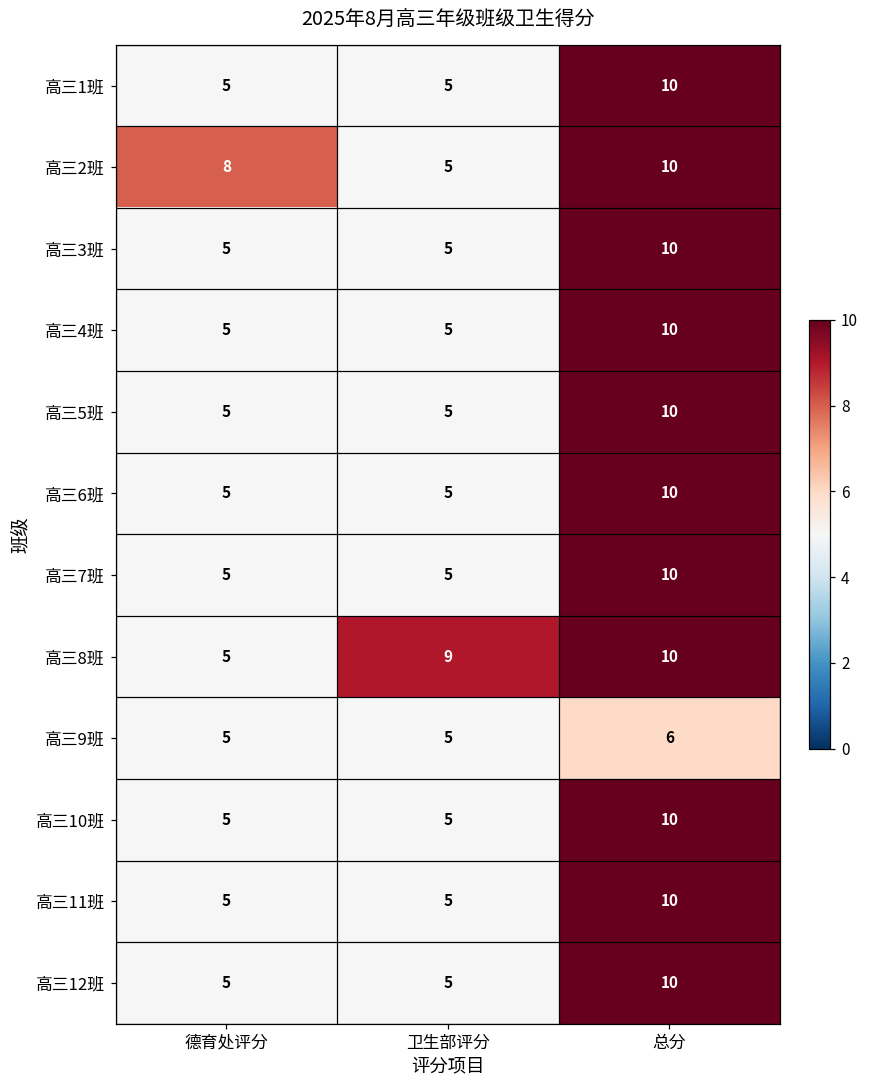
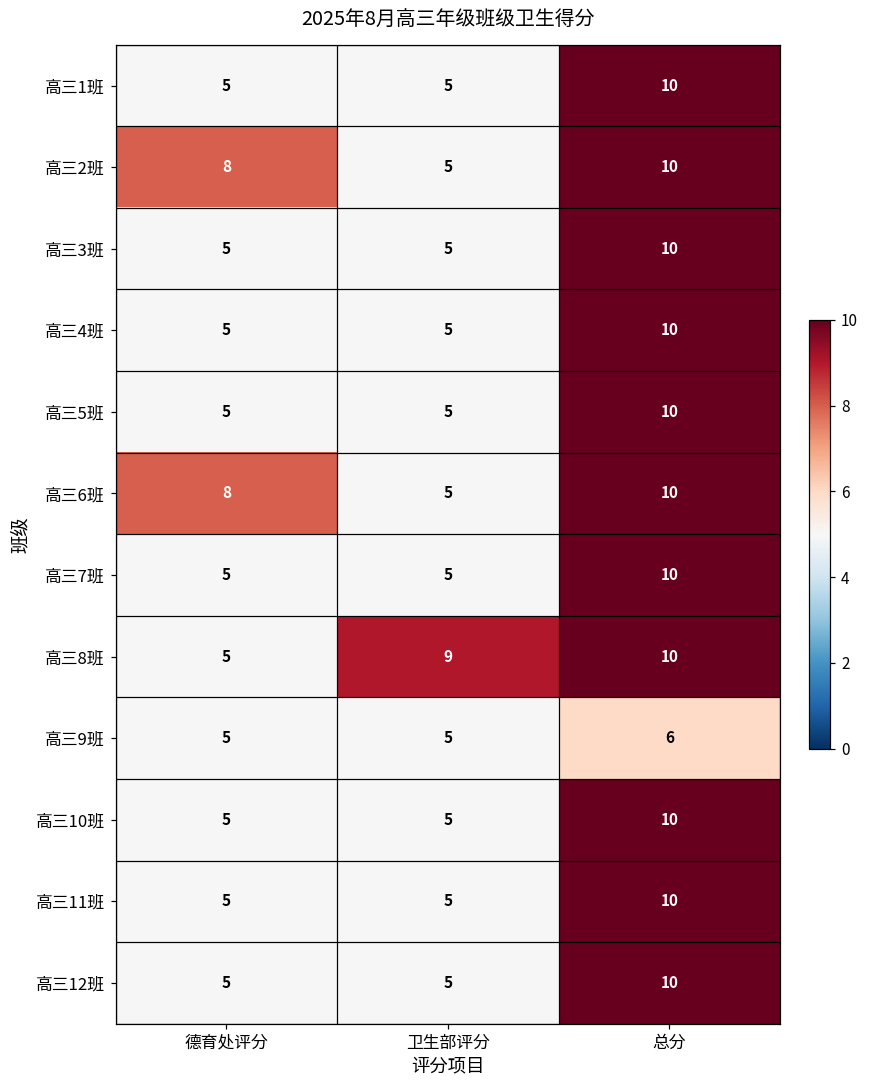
  {
    "高三1班": {
      "德育处评分": 5,
      "卫生部评分": 5,
      "总分": 10
    },
    "高三2班": {
      "德育处评分": 8,
      "卫生部评分": 5,
      "总分": 10
    },
    "高三3班": {
      "德育处评分": 5,
      "卫生部评分": 5,
      "总分": 10
    },
    "高三4班": {
      "德育处评分": 5,
      "卫生部评分": 5,
      "总分": 10
    },
    "高三5班": {
      "德育处评分": 5,
      "卫生部评分": 5,
      "总分": 10
    },
    "高三6班": {
-     "德育处评分": 5,
+     "德育处评分": 8,
      "卫生部评分": 5,
      "总分": 10
    },
    "高三7班": {
      "德育处评分": 5,
      "卫生部评分": 5,
      "总分": 10
    },
    "高三8班": {
      "德育处评分": 5,
      "卫生部评分": 9,
      "总分": 10
    },
    "高三9班": {
      "德育处评分": 5,
      "卫生部评分": 5,
      "总分": 6
    },
    "高三10班": {
      "德育处评分": 5,
      "卫生部评分": 5,
      "总分": 10
    },
    "高三11班": {
      "德育处评分": 5,
      "卫生部评分": 5,
      "总分": 10
    },
    "高三12班": {
      "德育处评分": 5,
      "卫生部评分": 5,
      "总分": 10
    }
  }
